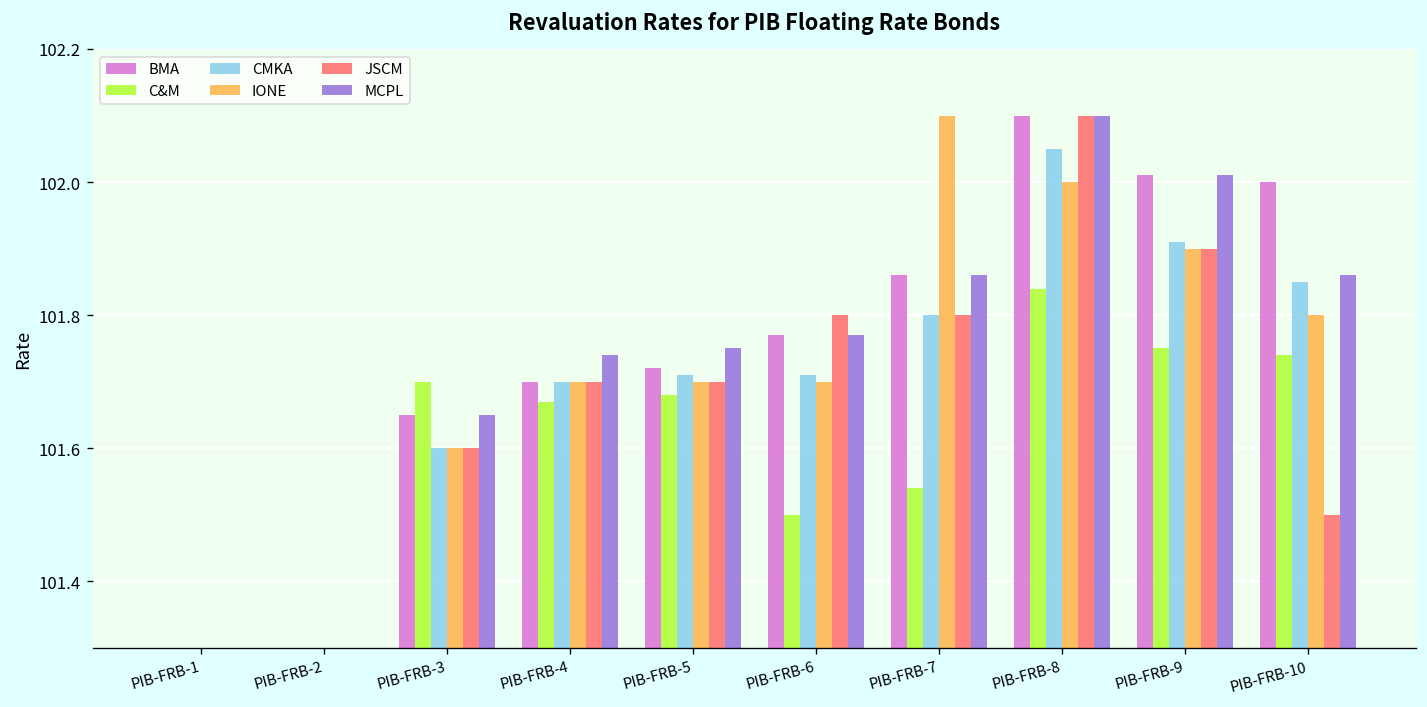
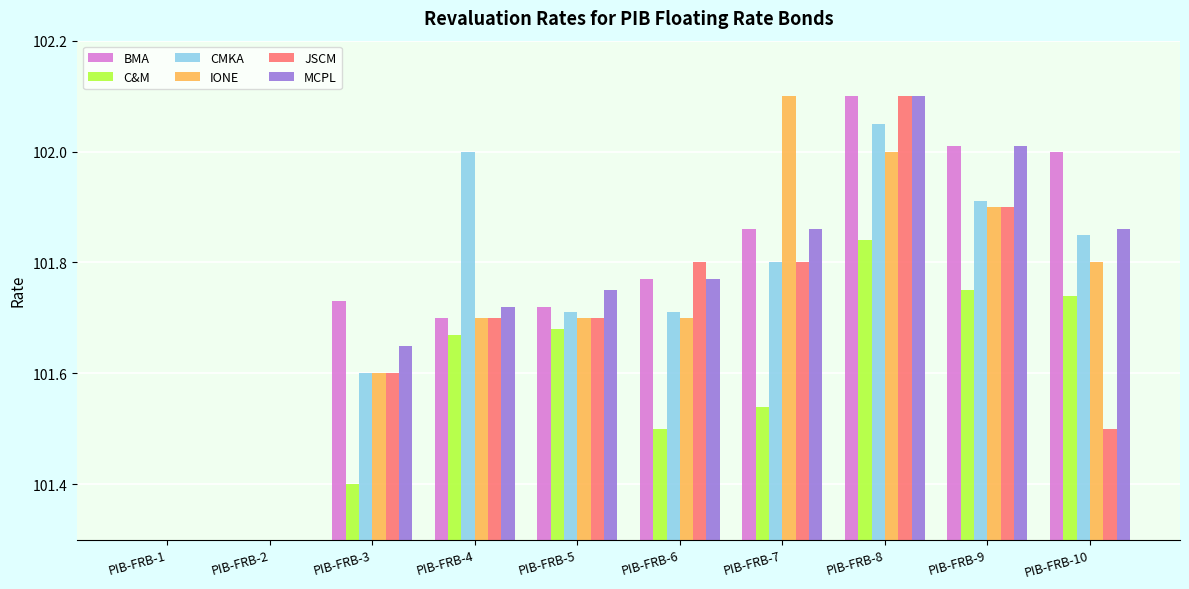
  {
    "BMA": {
-     "PIB-FRB-3": 101.65,
+     "PIB-FRB-3": 101.73,
      "PIB-FRB-4": 101.70,
      "PIB-FRB-5": 101.72,
      "PIB-FRB-6": 101.77,
      "PIB-FRB-7": 101.86,
      "PIB-FRB-8": 102.10,
      "PIB-FRB-9": 102.01,
      "PIB-FRB-10": 102.00
    },
    "C&M": {
-     "PIB-FRB-3": 101.7,
+     "PIB-FRB-3": 101.4,
      "PIB-FRB-4": 101.67,
      "PIB-FRB-5": 101.68,
      "PIB-FRB-6": 101.5,
      "PIB-FRB-7": 101.54,
      "PIB-FRB-8": 101.84,
      "PIB-FRB-9": 101.75,
      "PIB-FRB-10": 101.74
    },
    "CMKA": {
      "PIB-FRB-3": 101.6,
-     "PIB-FRB-4": 101.7,
+     "PIB-FRB-4": 102.0,
      "PIB-FRB-5": 101.71,
      "PIB-FRB-6": 101.71,
      "PIB-FRB-7": 101.8,
      "PIB-FRB-8": 102.05,
      "PIB-FRB-9": 101.91,
      "PIB-FRB-10": 101.85
    },
    "IONE": {
      "PIB-FRB-3": 101.60,
      "PIB-FRB-4": 101.70,
      "PIB-FRB-5": 101.70,
      "PIB-FRB-6": 101.70,
      "PIB-FRB-7": 102.10,
      "PIB-FRB-8": 102.00,
      "PIB-FRB-9": 101.90,
      "PIB-FRB-10": 101.80
    },
    "JSCM": {
      "PIB-FRB-3": 101.60,
      "PIB-FRB-4": 101.70,
      "PIB-FRB-5": 101.70,
      "PIB-FRB-6": 101.80,
      "PIB-FRB-7": 101.80,
      "PIB-FRB-8": 102.10,
      "PIB-FRB-9": 101.90,
      "PIB-FRB-10": 101.50
    },
    "MCPL": {
      "PIB-FRB-3": 101.65,
-     "PIB-FRB-4": 101.74,
+     "PIB-FRB-4": 101.72,
      "PIB-FRB-5": 101.75,
      "PIB-FRB-6": 101.77,
      "PIB-FRB-7": 101.86,
      "PIB-FRB-8": 102.10,
      "PIB-FRB-9": 102.01,
      "PIB-FRB-10": 101.86
    }
  }
